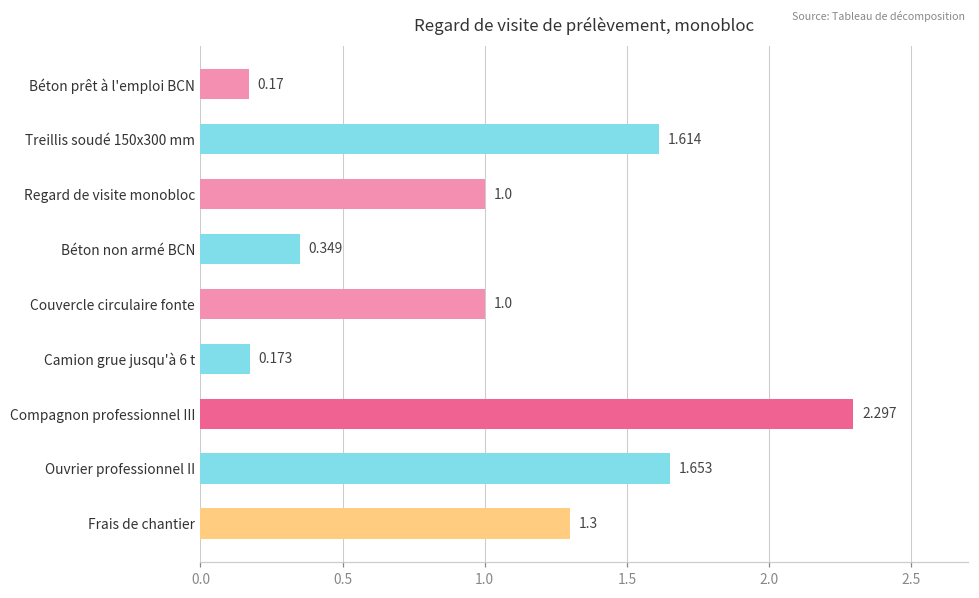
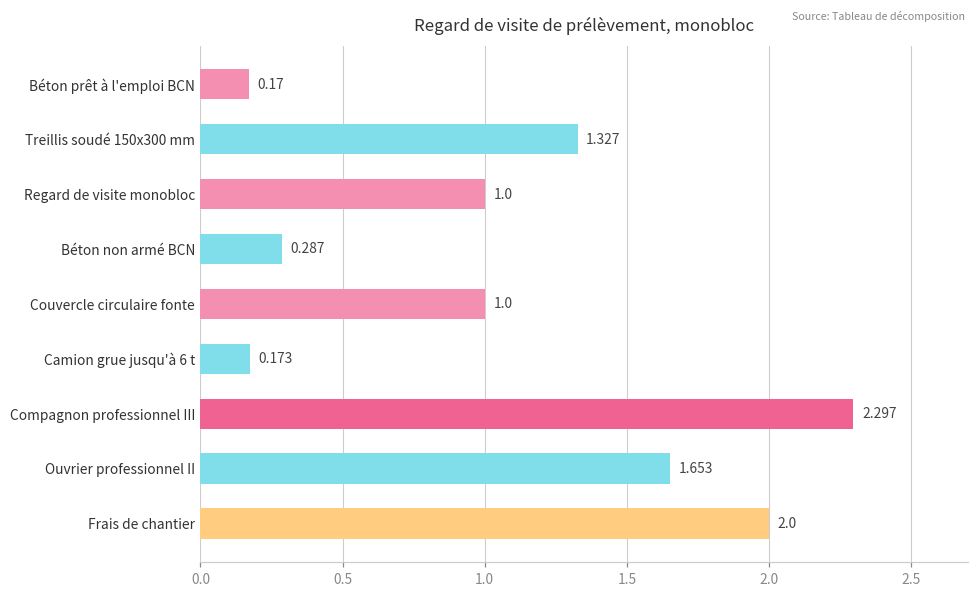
  {
    "Béton prêt à l'emploi BCN": 0.17,
-   "Treillis soudé 150x300 mm": 1.614,
+   "Treillis soudé 150x300 mm": 1.327,
    "Regard de visite monobloc": 1.0,
-   "Béton non armé BCN": 0.349,
+   "Béton non armé BCN": 0.287,
    "Couvercle circulaire fonte": 1.0,
    "Camion grue jusqu'à 6 t": 0.173,
    "Compagnon professionnel III": 2.297,
    "Ouvrier professionnel II": 1.653,
-   "Frais de chantier": 1.3
+   "Frais de chantier": 2.0
  }
